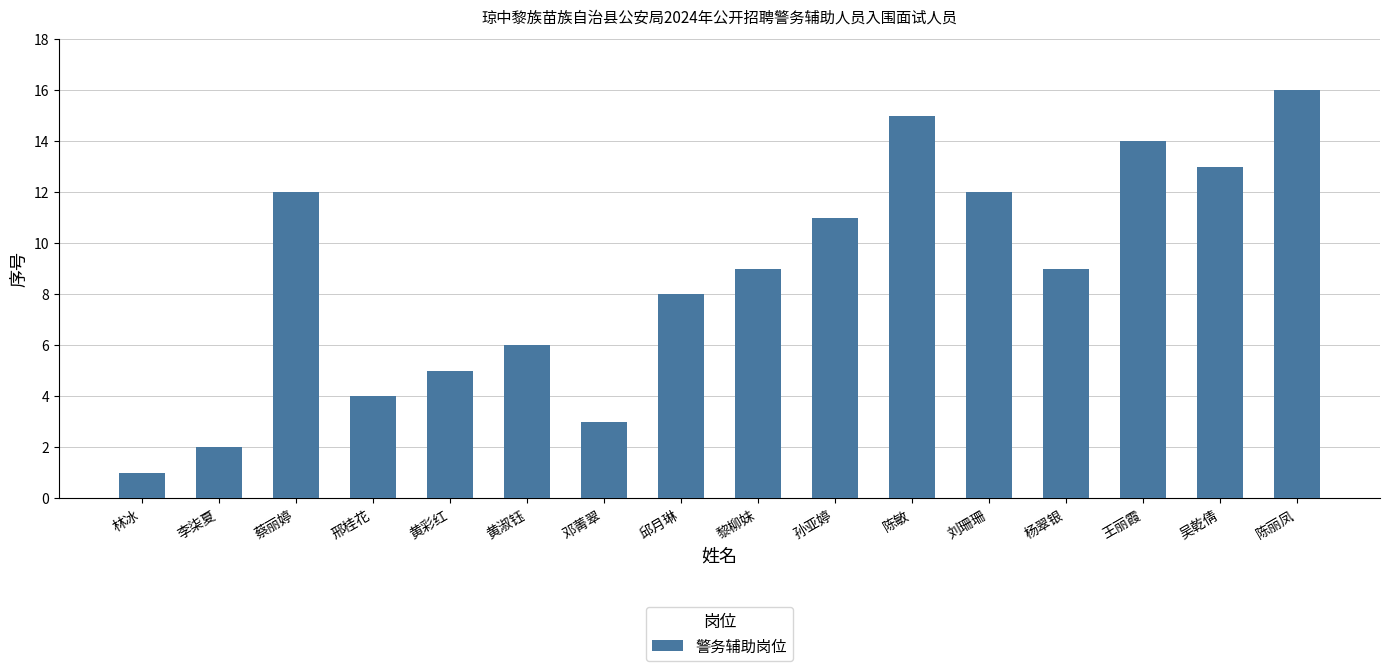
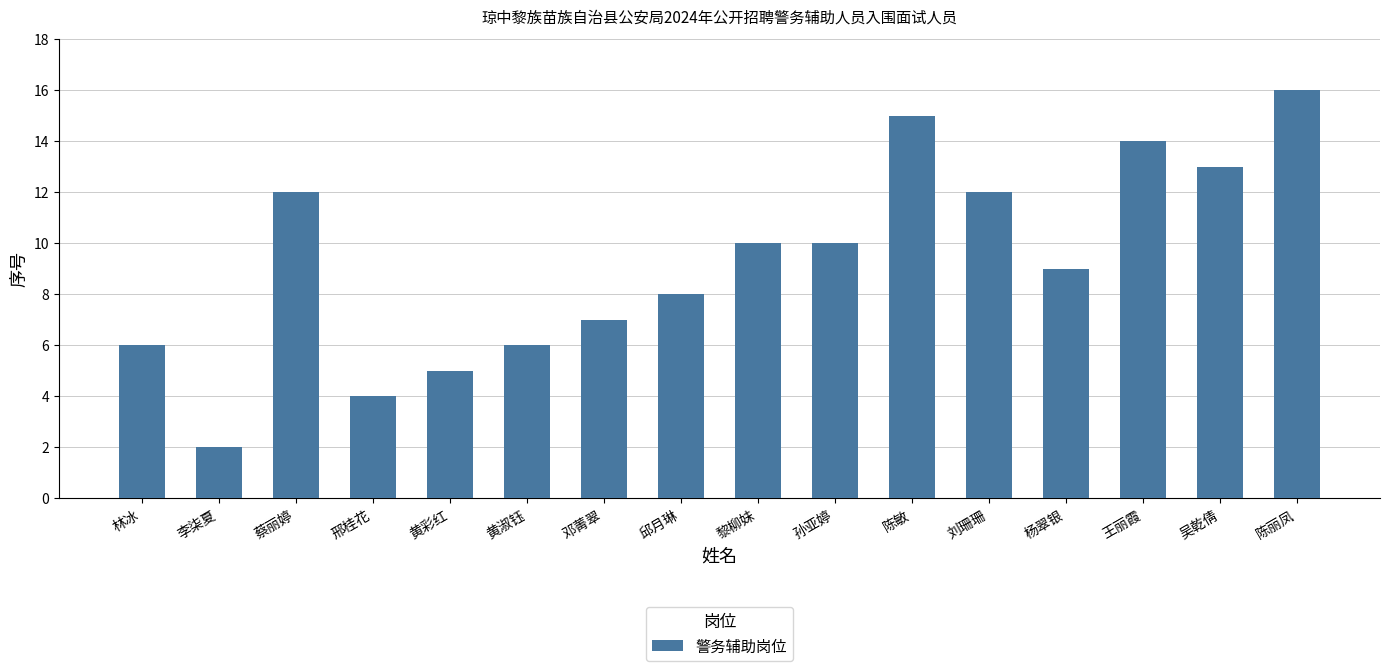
  {
-   "林冰": 1,
+   "林冰": 6,
    "李柒夏": 2,
    "蔡丽婷": 12,
    "邢桂花": 4,
    "黄彩红": 5,
    "黄淑钰": 6,
-   "邓菁翠": 3,
+   "邓菁翠": 7,
    "邱月琳": 8,
-   "黎柳妹": 9,
-   "孙亚婷": 11,
+   "黎柳妹": 10,
+   "孙亚婷": 10,
    "陈敏": 15,
    "刘珊珊": 12,
    "杨翠银": 9,
    "王丽霞": 14,
    "吴乾倩": 13,
    "陈丽凤": 16
  }
